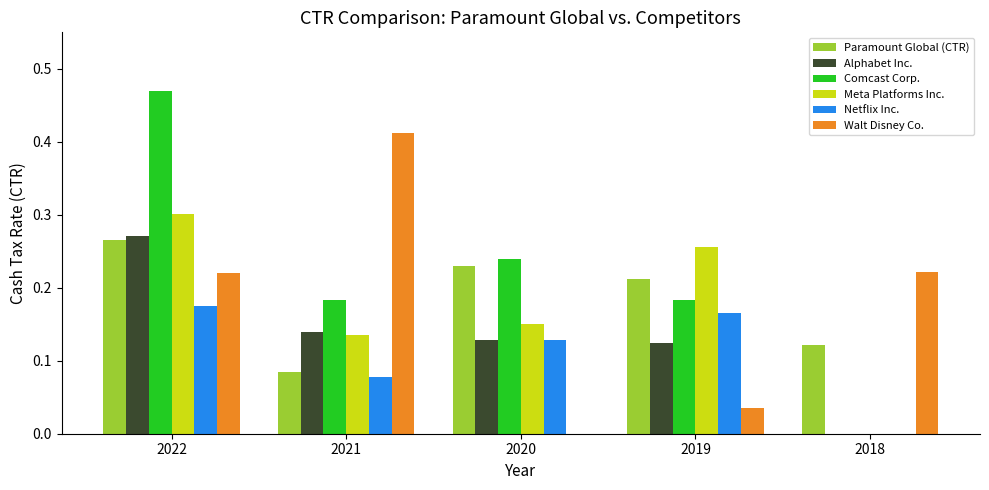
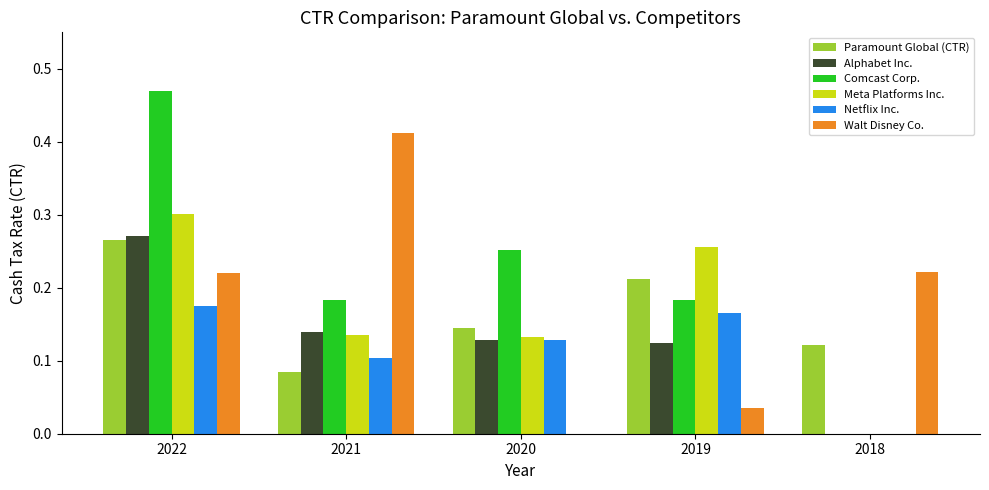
  {
    "Paramount Global (CTR)": {
      "2022": 0.27,
      "2021": 0.08,
-     "2020": 0.23,
+     "2020": 0.15,
      "2019": 0.21,
      "2018": 0.12
    },
    "Alphabet Inc.": {
      "2022": 0.27,
      "2021": 0.14,
      "2020": 0.13,
      "2019": 0.12,
      "2018": 0.00
    },
    "Comcast Corp.": {
      "2022": 0.47,
      "2021": 0.18,
-     "2020": 0.24,
+     "2020": 0.25,
      "2019": 0.18,
      "2018": 0.00
    },
    "Meta Platforms Inc.": {
      "2022": 0.30,
      "2021": 0.13,
-     "2020": 0.15,
+     "2020": 0.13,
      "2019": 0.26,
      "2018": 0.00
    },
    "Netflix Inc.": {
      "2022": 0.18,
-     "2021": 0.08,
+     "2021": 0.10,
      "2020": 0.13,
      "2019": 0.16,
      "2018": 0.00
    },
    "Walt Disney Co.": {
      "2022": 0.22,
      "2021": 0.41,
      "2020": 0.00,
      "2019": 0.04,
      "2018": 0.22
    }
  }
